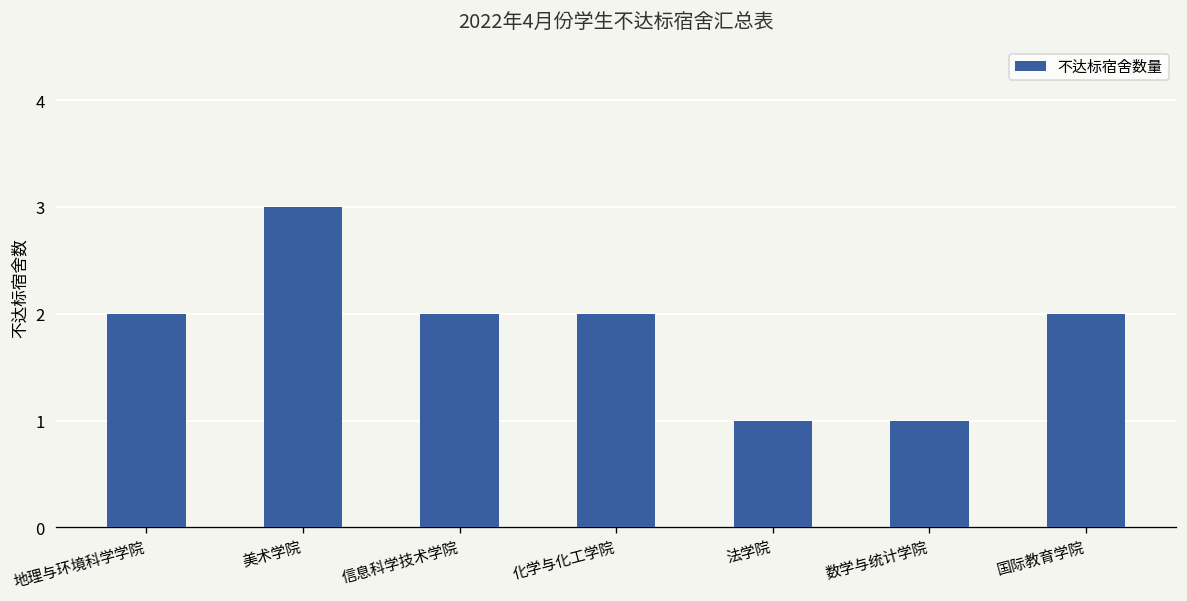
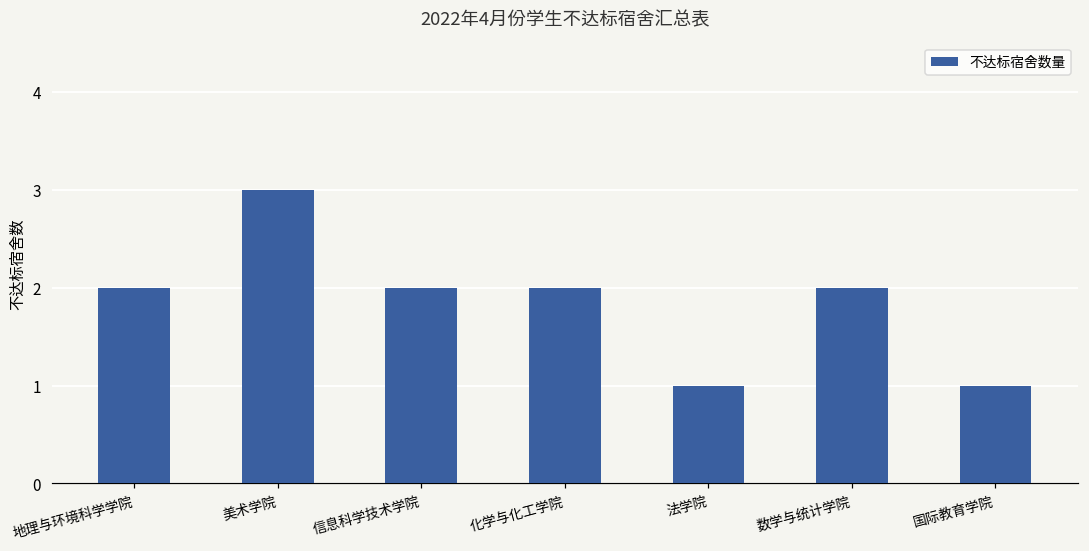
  {
    "地理与环境科学学院": 2,
    "美术学院": 3,
    "信息科学技术学院": 2,
    "化学与化工学院": 2,
    "法学院": 1,
-   "数学与统计学院": 1,
-   "国际教育学院": 2
+   "数学与统计学院": 2,
+   "国际教育学院": 1
  }
